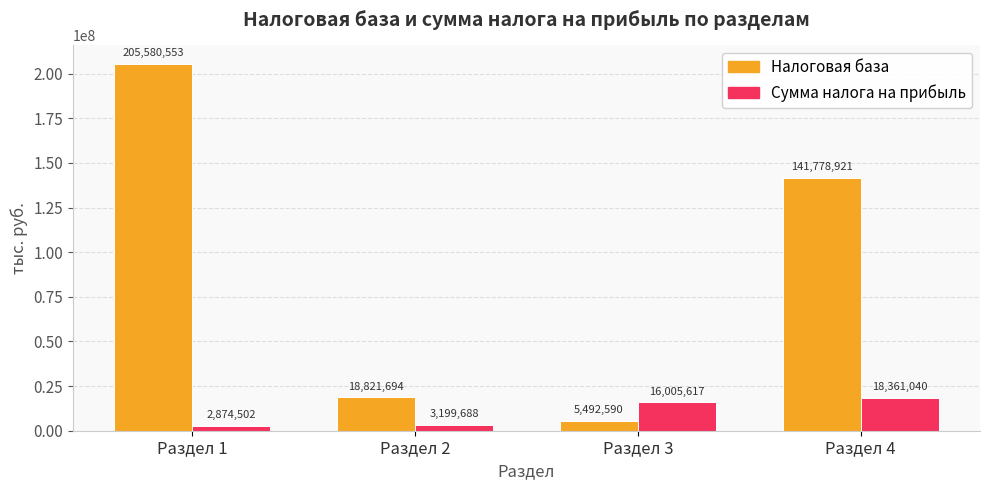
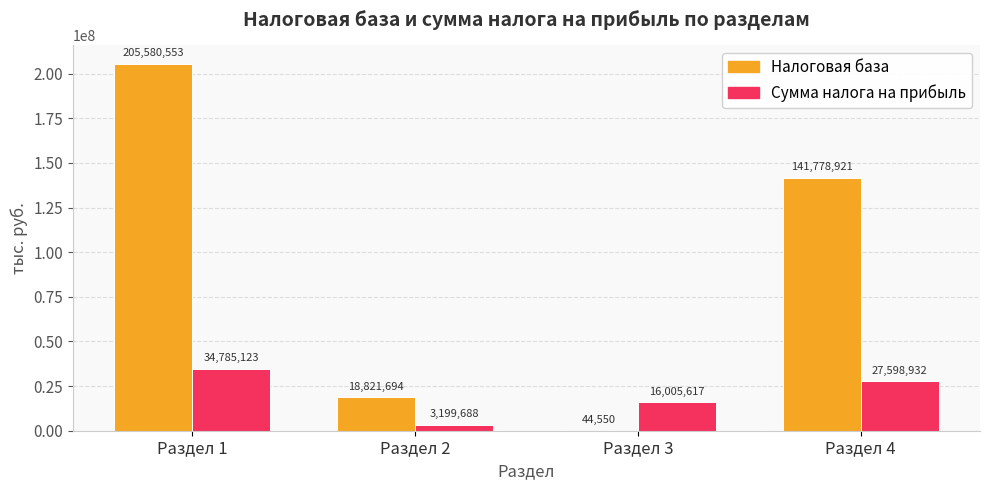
  {
    "Налоговая база": {
      "Раздел 1": "205,580,553",
      "Раздел 2": "18,821,694",
-     "Раздел 3": "5,492,590",
+     "Раздел 3": "44,550",
      "Раздел 4": "141,778,921"
    },
    "Сумма налога на прибыль": {
-     "Раздел 1": "2,874,502",
+     "Раздел 1": "34,785,123",
      "Раздел 2": "3,199,688",
      "Раздел 3": "16,005,617",
-     "Раздел 4": "18,361,040"
+     "Раздел 4": "27,598,932"
    }
  }
